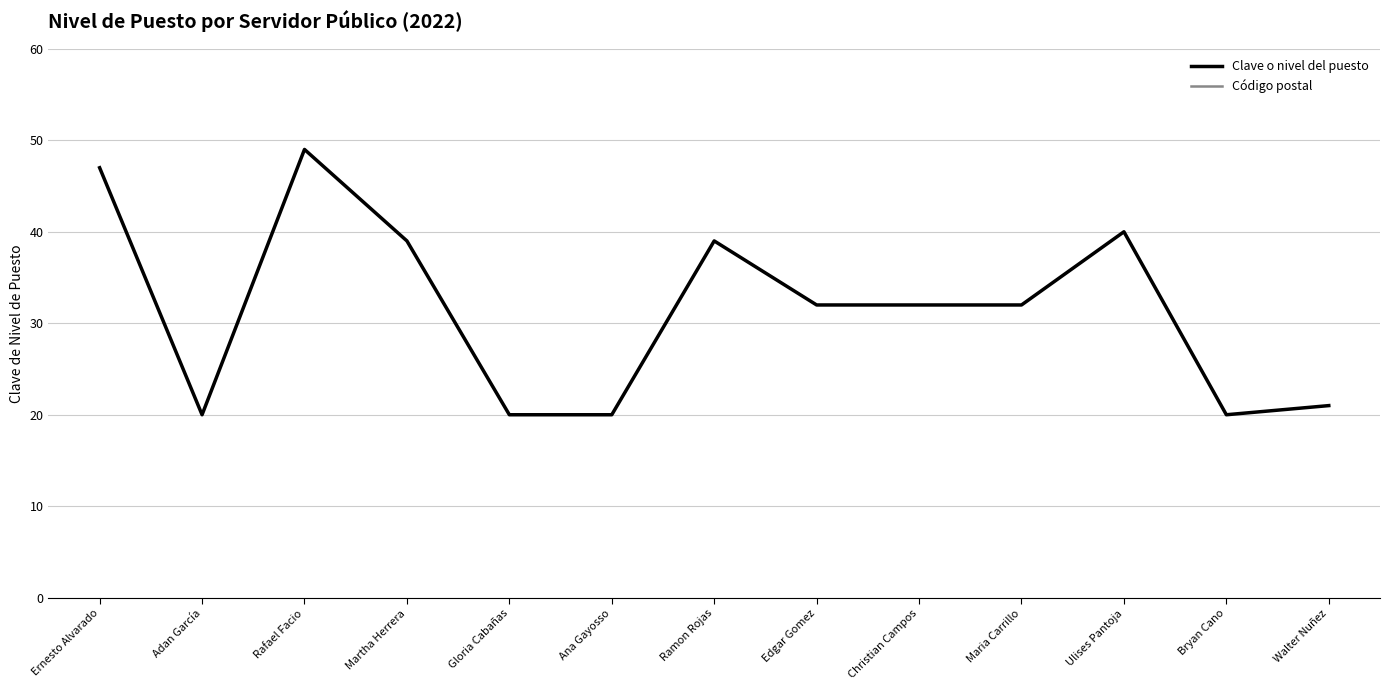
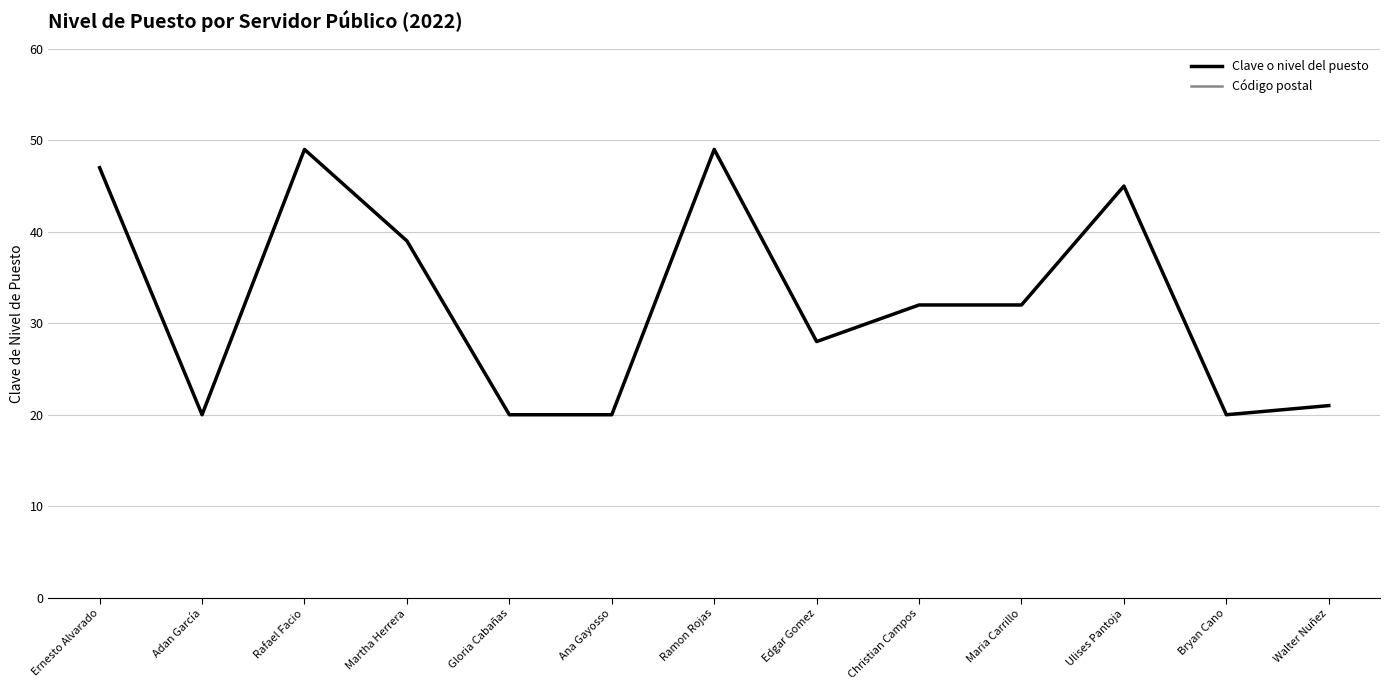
  {
    "Clave o nivel del puesto": {
      "Ernesto Alvarado": 47,
      "Adan García": 20,
      "Rafael Facio": 49,
      "Martha Herrera": 39,
      "Gloria Cabañas": 20,
      "Ana Gayosso": 20,
-     "Ramon Rojas": 39,
-     "Edgar Gomez": 32,
+     "Ramon Rojas": 49,
+     "Edgar Gomez": 28,
      "Christian Campos": 32,
      "Maria Carrillo": 32,
-     "Ulises Pantoja": 40,
+     "Ulises Pantoja": 45,
      "Bryan Cano": 20,
      "Walter Nuñez": 21
    }
  }
